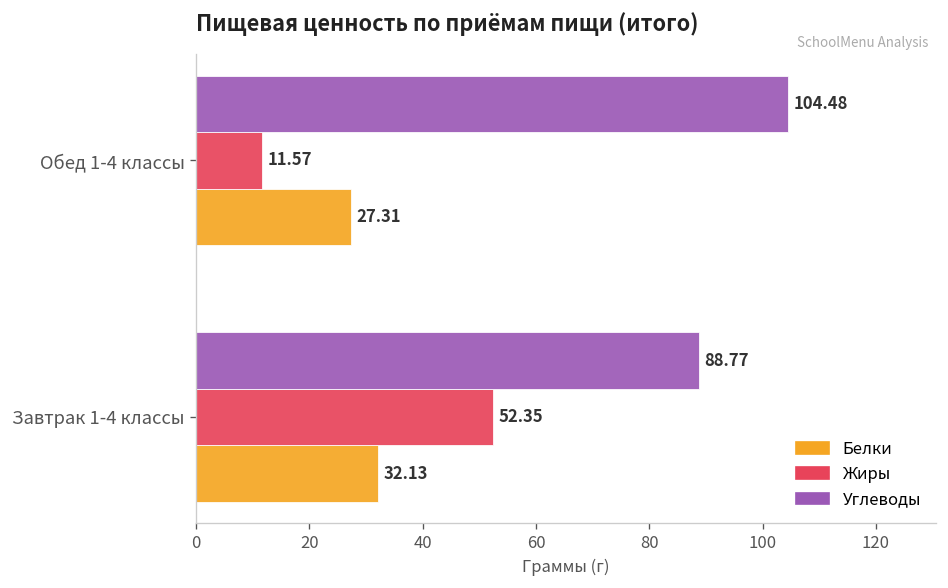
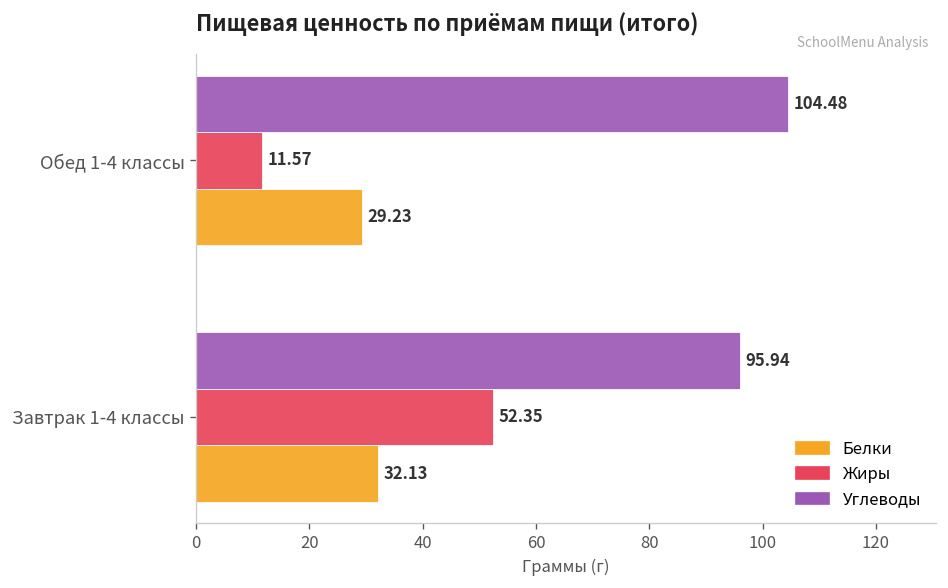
  {
    "Белки": {
-     "Обед 1-4 классы": 27.31,
+     "Обед 1-4 классы": 29.23,
      "Завтрак 1-4 классы": 32.13
    },
    "Жиры": {
      "Обед 1-4 классы": 11.57,
      "Завтрак 1-4 классы": 52.35
    },
    "Углеводы": {
      "Обед 1-4 классы": 104.48,
-     "Завтрак 1-4 классы": 88.77
+     "Завтрак 1-4 классы": 95.94
    }
  }
